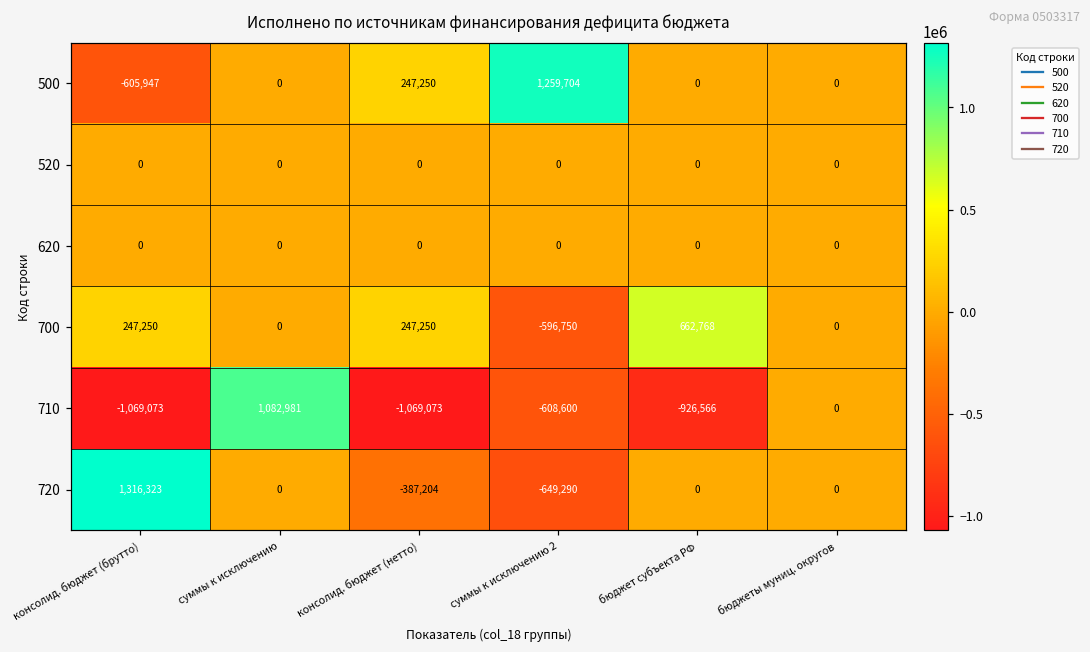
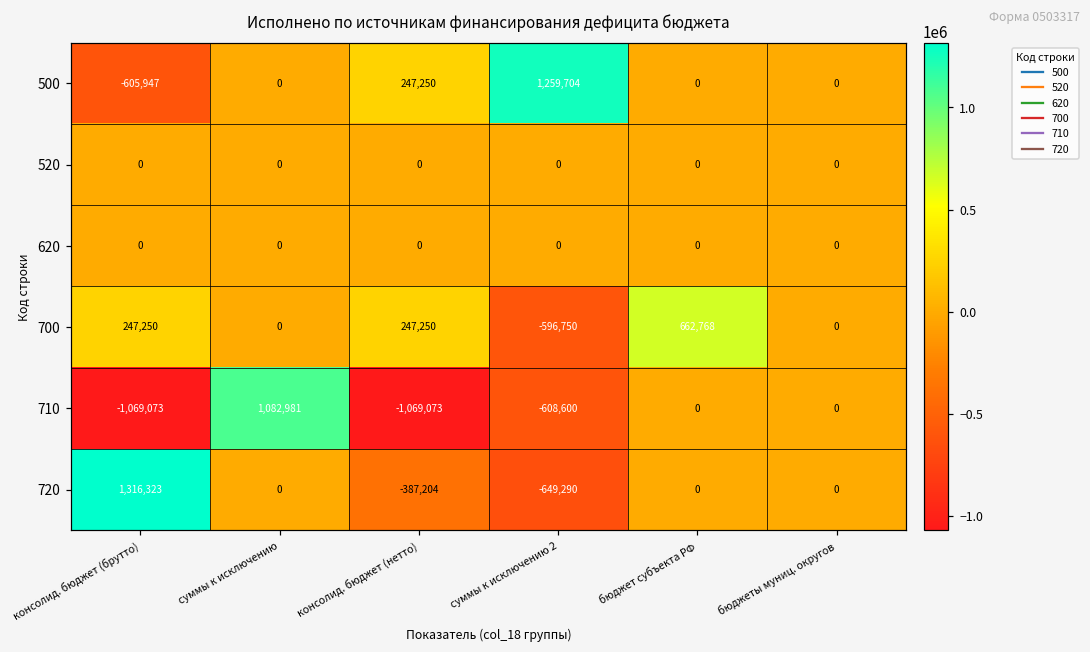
  {
    "500": {
      "консолид. бюджет (брутто)": "-605,947",
      "суммы к исключению": "0",
      "консолид. бюджет (нетто)": "247,250",
      "суммы к исключению 2": "1,259,704",
      "бюджет субъекта РФ": "0",
      "бюджеты муниц. округов": "0"
    },
    "520": {
      "консолид. бюджет (брутто)": "0",
      "суммы к исключению": "0",
      "консолид. бюджет (нетто)": "0",
      "суммы к исключению 2": "0",
      "бюджет субъекта РФ": "0",
      "бюджеты муниц. округов": "0"
    },
    "620": {
      "консолид. бюджет (брутто)": "0",
      "суммы к исключению": "0",
      "консолид. бюджет (нетто)": "0",
      "суммы к исключению 2": "0",
      "бюджет субъекта РФ": "0",
      "бюджеты муниц. округов": "0"
    },
    "700": {
      "консолид. бюджет (брутто)": "247,250",
      "суммы к исключению": "0",
      "консолид. бюджет (нетто)": "247,250",
      "суммы к исключению 2": "-596,750",
      "бюджет субъекта РФ": "662,768",
      "бюджеты муниц. округов": "0"
    },
    "710": {
      "консолид. бюджет (брутто)": "-1,069,073",
      "суммы к исключению": "1,082,981",
      "консолид. бюджет (нетто)": "-1,069,073",
      "суммы к исключению 2": "-608,600",
-     "бюджет субъекта РФ": "-926,566",
+     "бюджет субъекта РФ": "0",
      "бюджеты муниц. округов": "0"
    },
    "720": {
      "консолид. бюджет (брутто)": "1,316,323",
      "суммы к исключению": "0",
      "консолид. бюджет (нетто)": "-387,204",
      "суммы к исключению 2": "-649,290",
      "бюджет субъекта РФ": "0",
      "бюджеты муниц. округов": "0"
    }
  }
